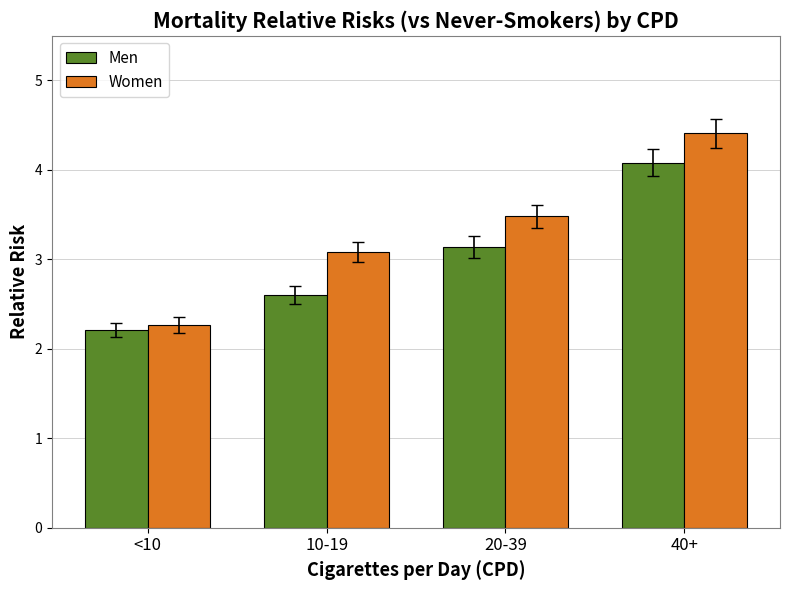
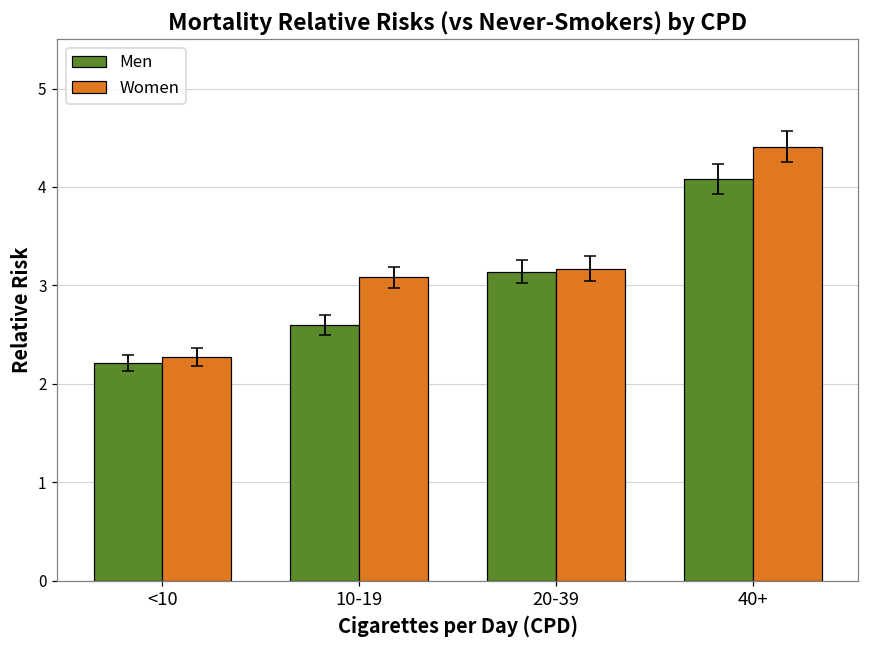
  {
    "Men": {
      "<10": 2.2,
      "10-19": 2.6,
      "20-39": 3.1,
      "40+": 4.1
    },
    "Women": {
      "<10": 2.3,
      "10-19": 3.1,
-     "20-39": 3.5,
+     "20-39": 3.2,
      "40+": 4.4
    }
  }
